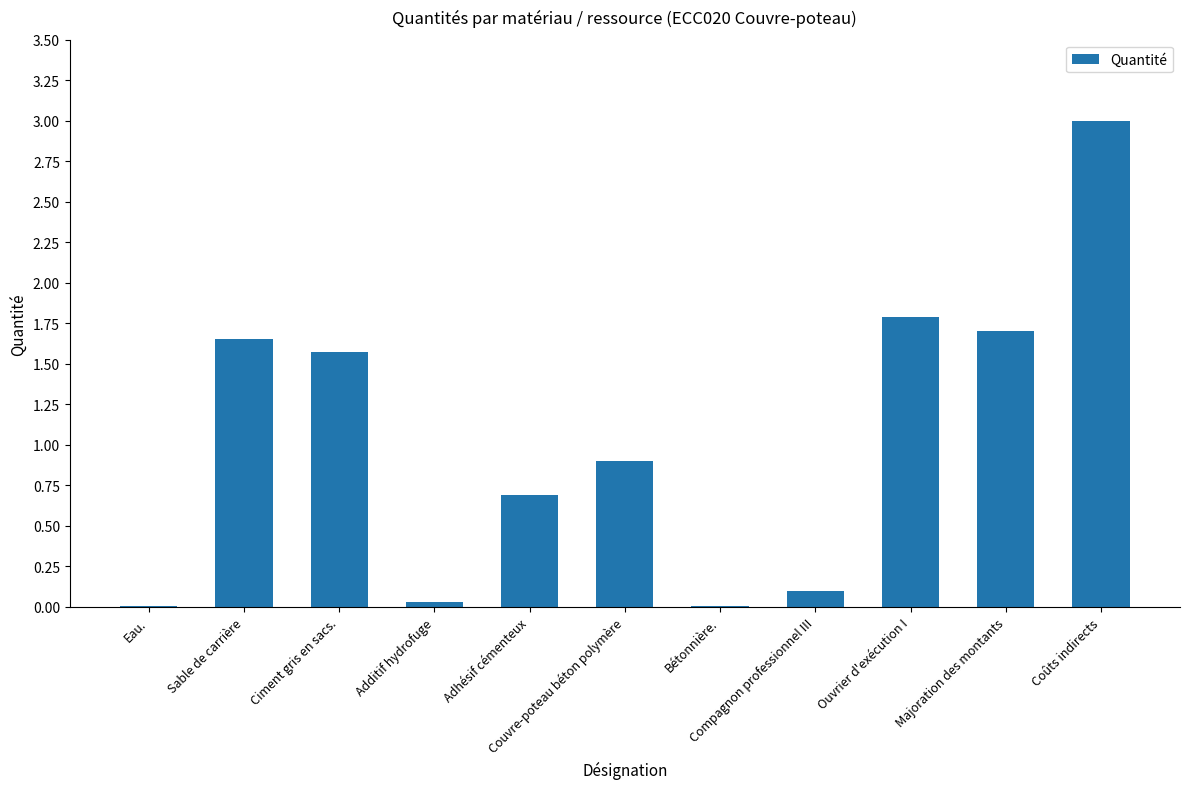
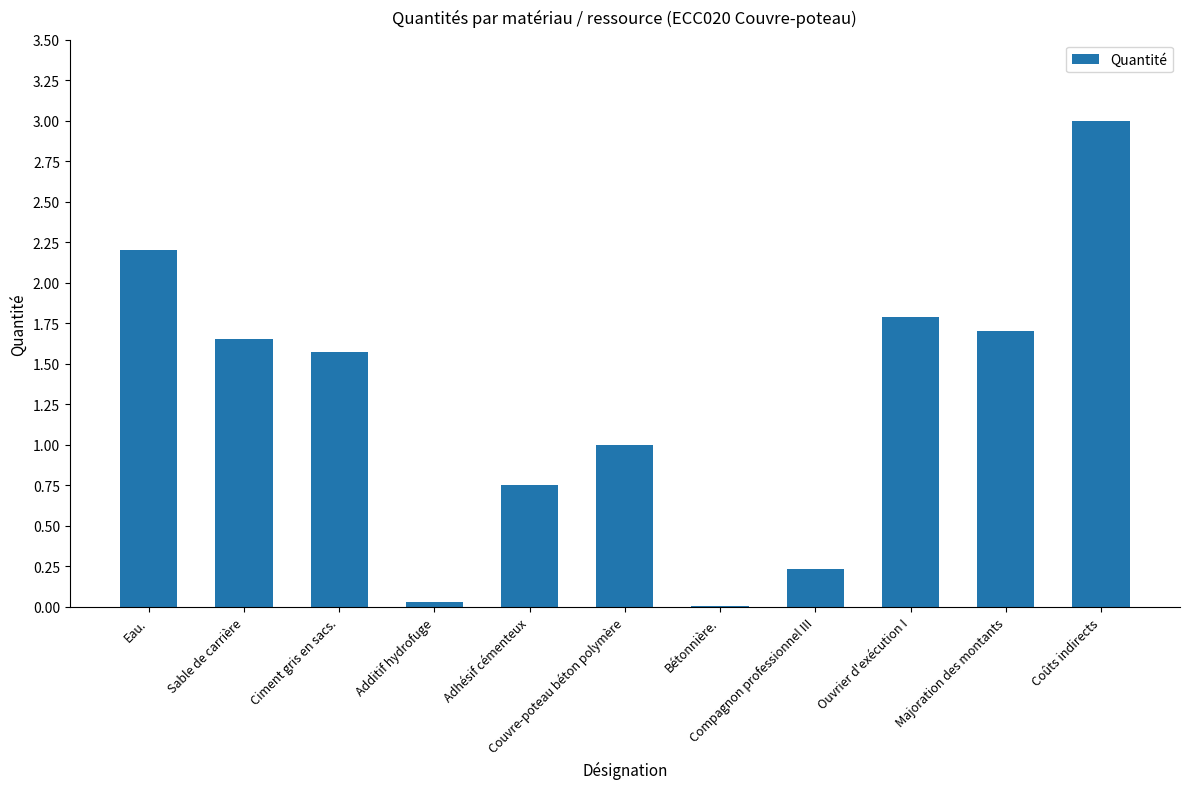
  {
-   "Eau.": 0.01,
+   "Eau.": 2.20,
    "Sable de carrière": 1.65,
    "Ciment gris en sacs.": 1.58,
    "Additif hydrofuge": 0.03,
-   "Adhésif cémenteux": 0.69,
-   "Couvre-poteau béton polymère": 0.9,
-   "Compagnon professionnel III": 0.10,
+   "Adhésif cémenteux": 0.75,
+   "Couvre-poteau béton polymère": 1.0,
+   "Compagnon professionnel III": 0.24,
    "Ouvrier d'exécution I": 1.79,
    "Majoration des montants": 1.70,
    "Coûts indirects": 3.00
  }
